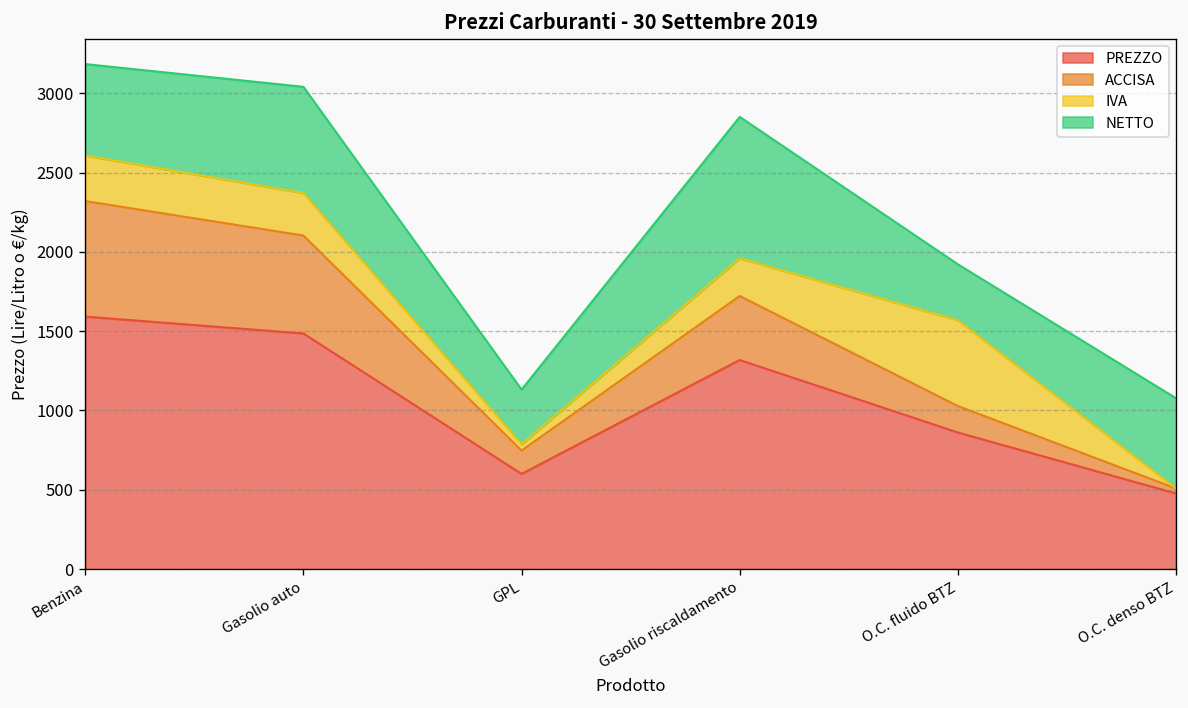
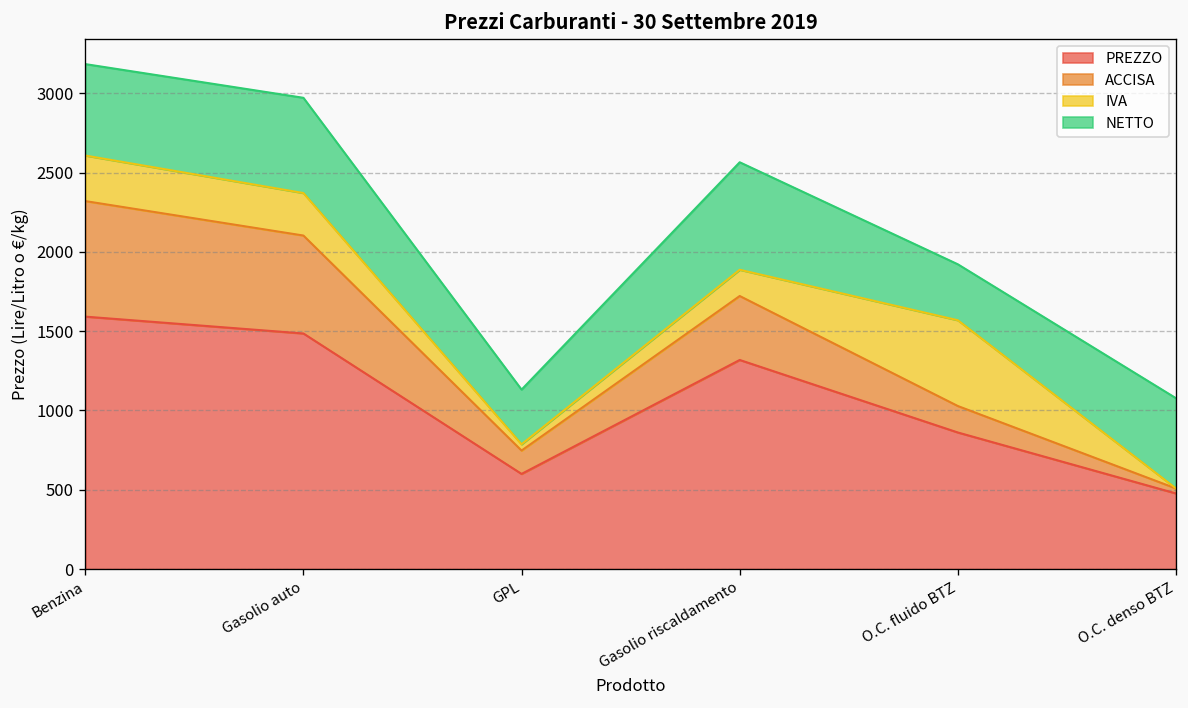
  {
    "IVA": {
      "Benzina": 290,
      "Gasolio auto": 270,
      "GPL": 40,
-     "Gasolio riscaldamento": 240,
+     "Gasolio riscaldamento": 170,
      "O.C. fluido BTZ": 540
    },
    "NETTO": {
      "Benzina": 580,
-     "Gasolio auto": 670,
+     "Gasolio auto": 600,
      "GPL": 340,
-     "Gasolio riscaldamento": 890,
+     "Gasolio riscaldamento": 680,
      "O.C. fluido BTZ": 350,
      "O.C. denso BTZ": 570
    }
  }
